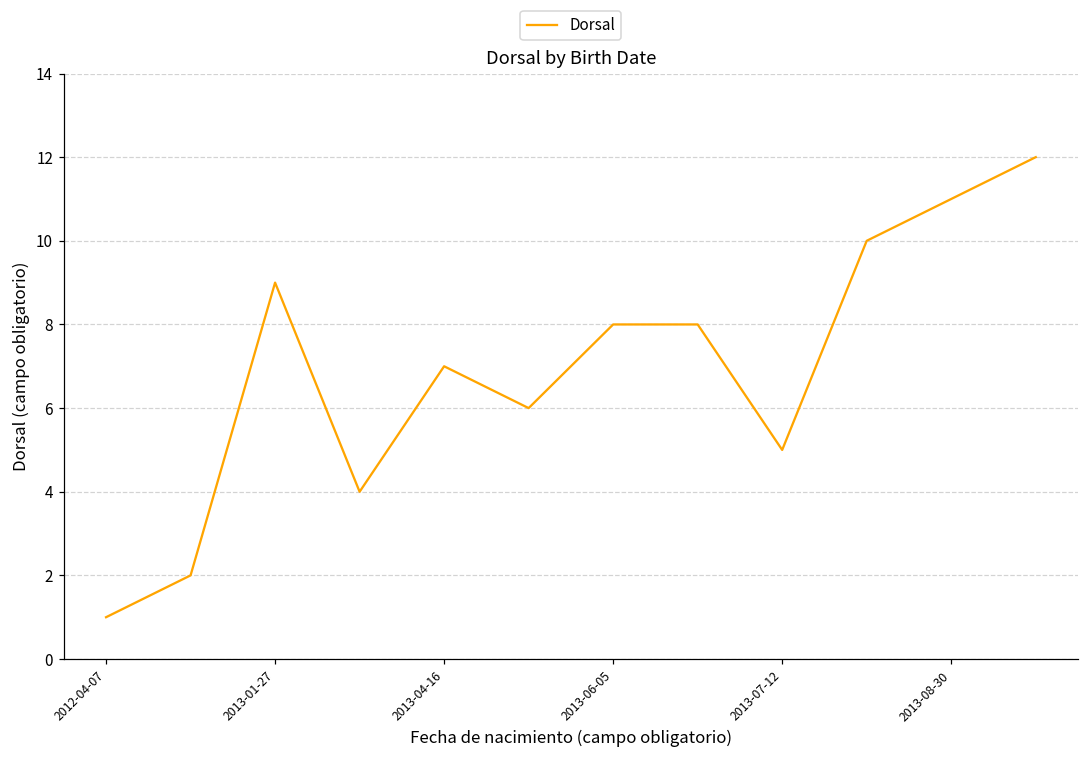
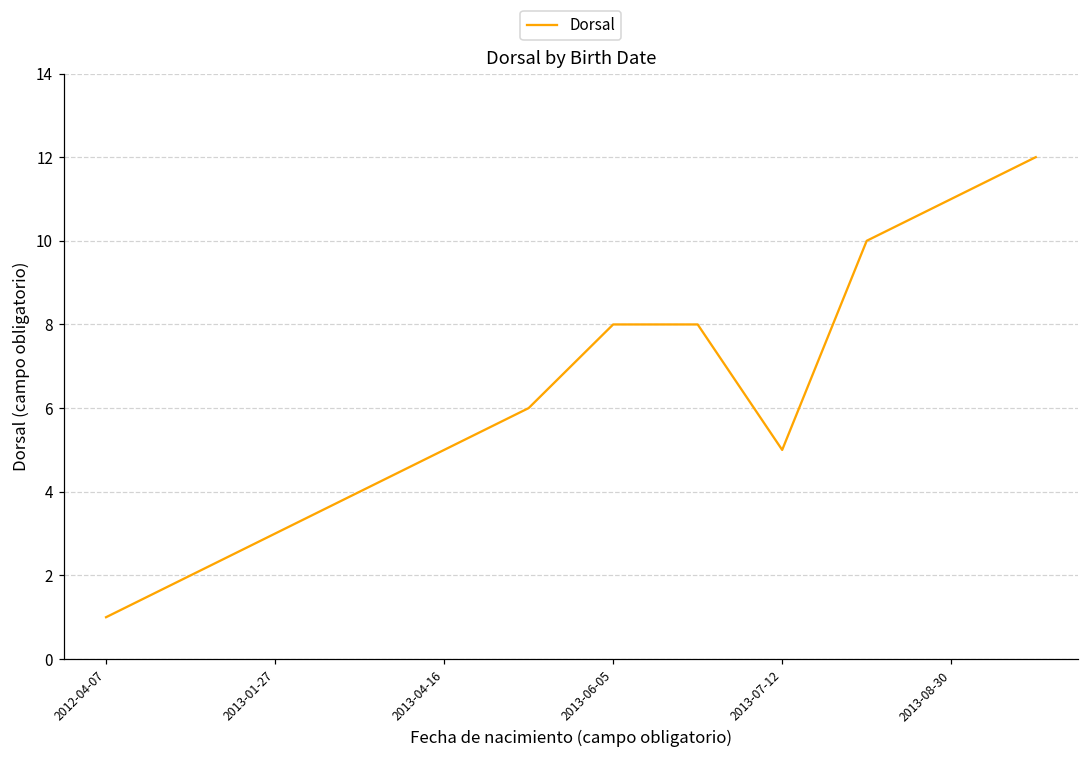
  {
    "2012-04-07": 1,
-   "2013-01-27": 9,
-   "2013-04-16": 7,
+   "2013-01-27": 3,
+   "2013-04-16": 5,
    "2013-06-05": 8,
    "2013-07-12": 5,
    "2013-08-30": 11
  }
